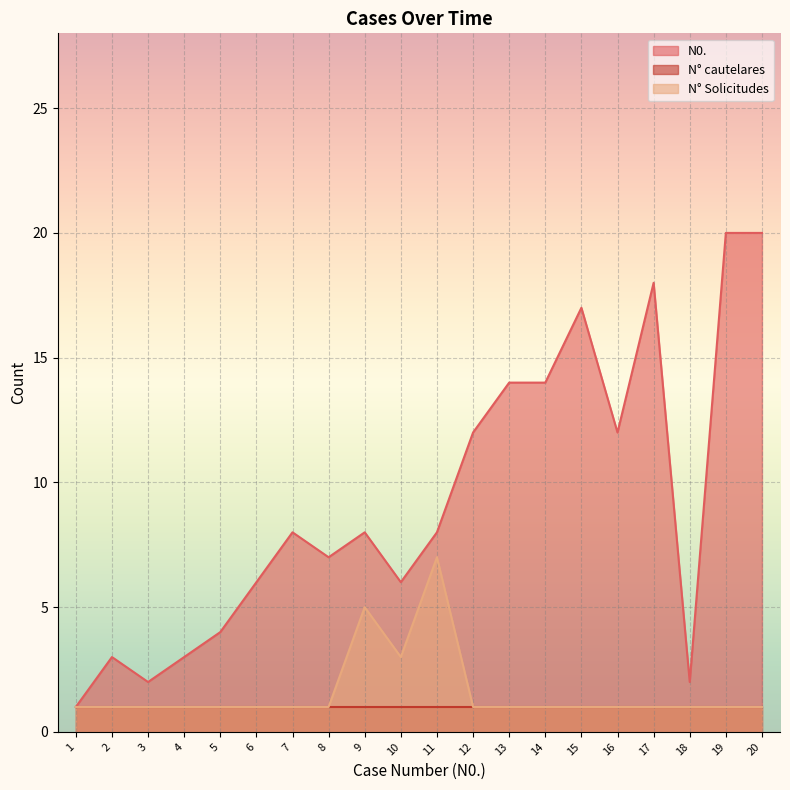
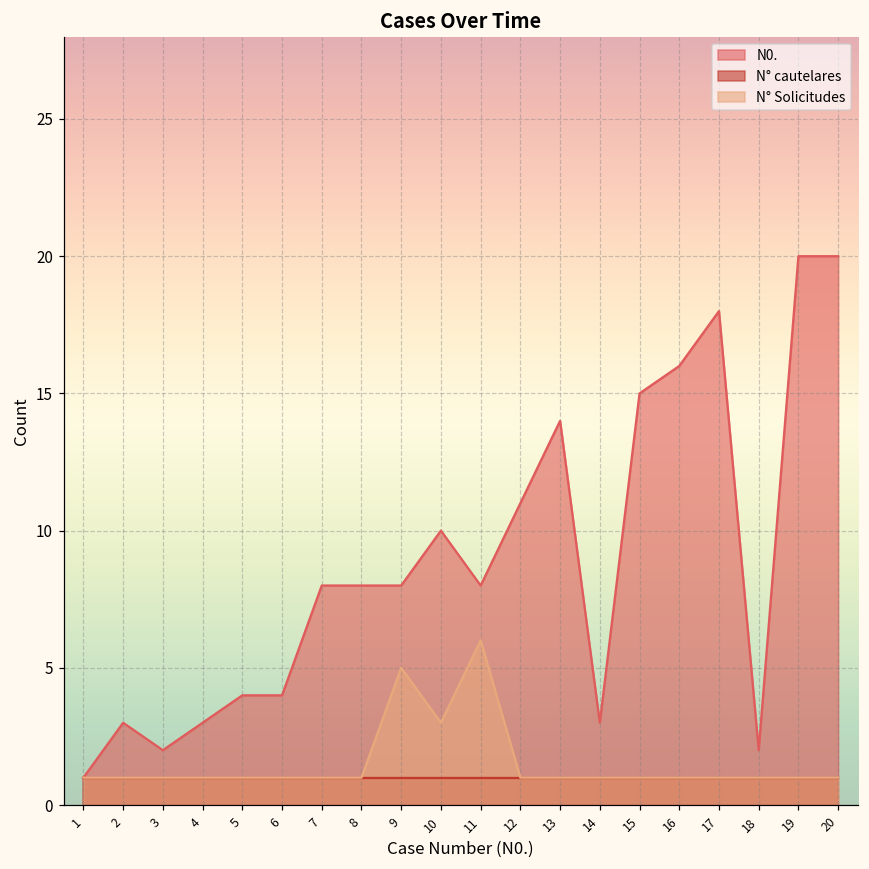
  {
    "N0.": {
      "2": 3,
      "3": 2,
      "4": 3,
      "5": 4,
-     "6": 6,
+     "6": 4,
      "7": 8,
-     "8": 7,
+     "8": 8,
      "9": 8,
-     "10": 6,
+     "10": 10,
      "11": 8,
-     "12": 12,
+     "12": 11,
      "13": 14,
-     "14": 14,
-     "15": 17,
-     "16": 12,
+     "14": 3,
+     "15": 15,
+     "16": 16,
      "17": 18,
      "18": 2,
      "19": 20,
      "20": 20
    },
    "N° cautelares": {
      "9": 1,
      "10": 1,
      "11": 1
    },
    "N° Solicitudes": {
      "9": 5,
      "10": 3,
-     "11": 7
+     "11": 6
    }
  }
